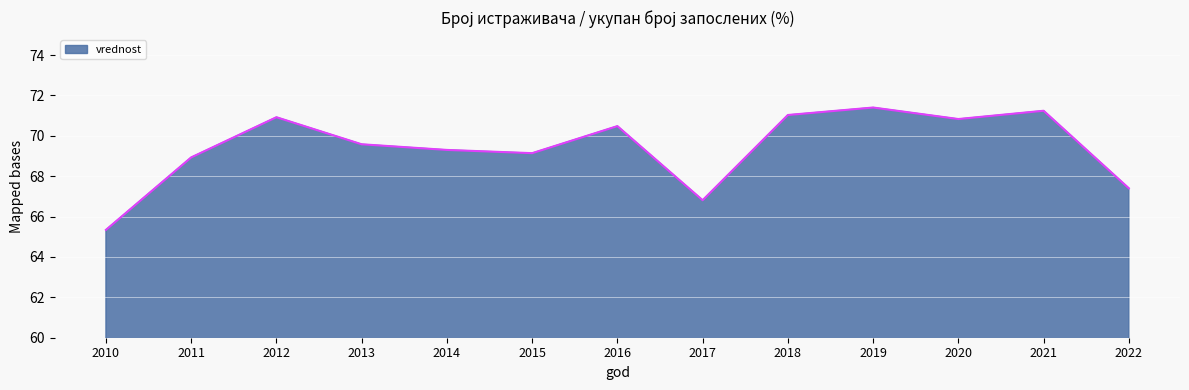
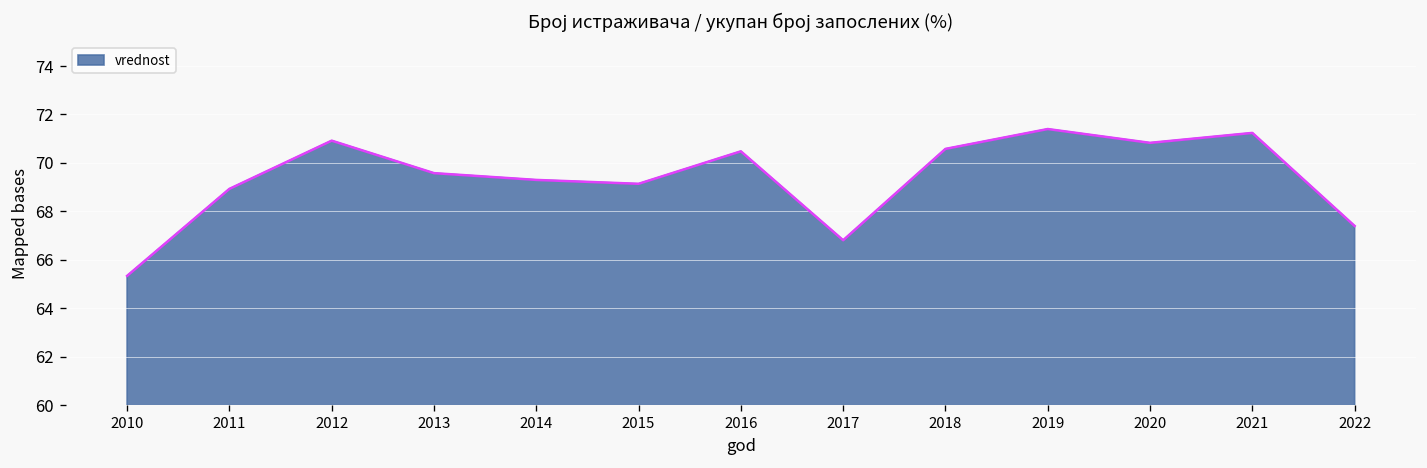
  {
    "2010": 65.3,
    "2011": 68.9,
    "2012": 70.9,
    "2013": 69.6,
    "2014": 69.3,
    "2015": 69.1,
    "2016": 70.5,
    "2017": 66.8,
-   "2018": 71.0,
+   "2018": 70.6,
    "2019": 71.4,
    "2020": 70.8,
    "2021": 71.2,
    "2022": 67.4
  }
